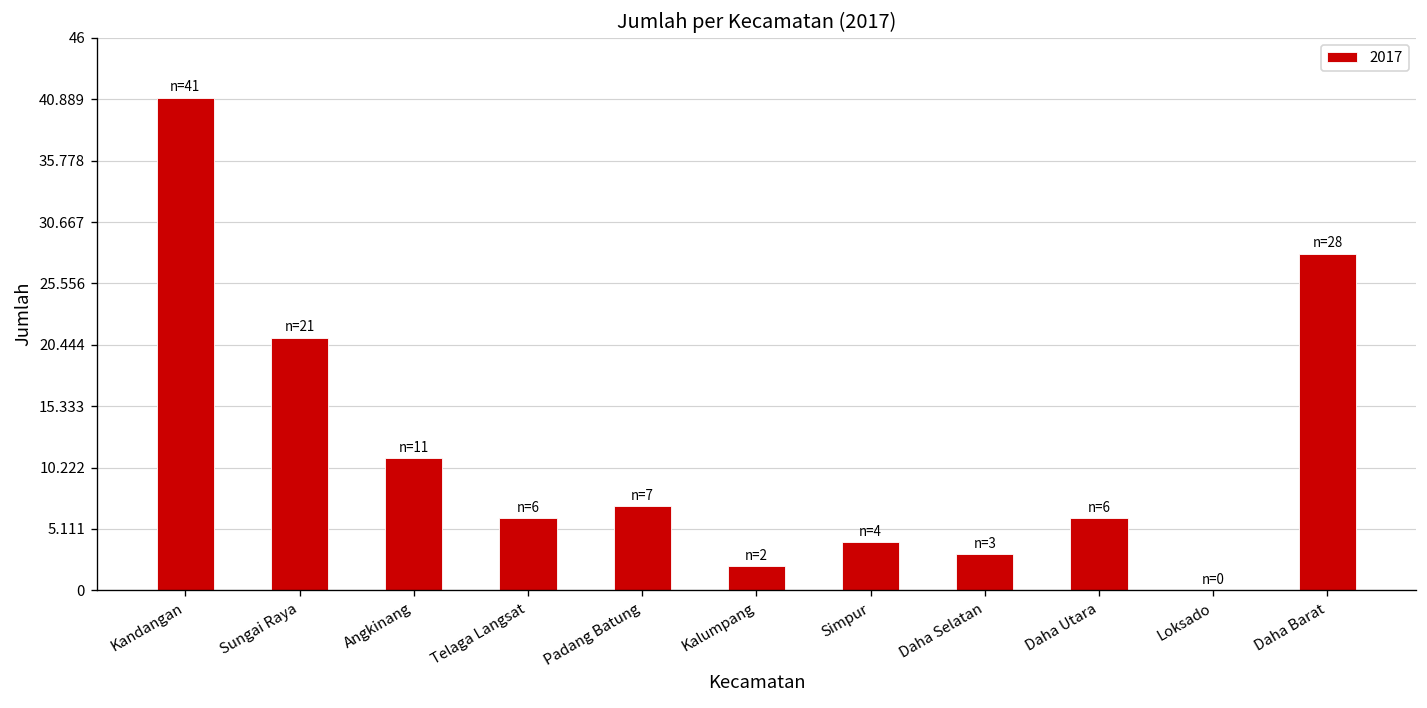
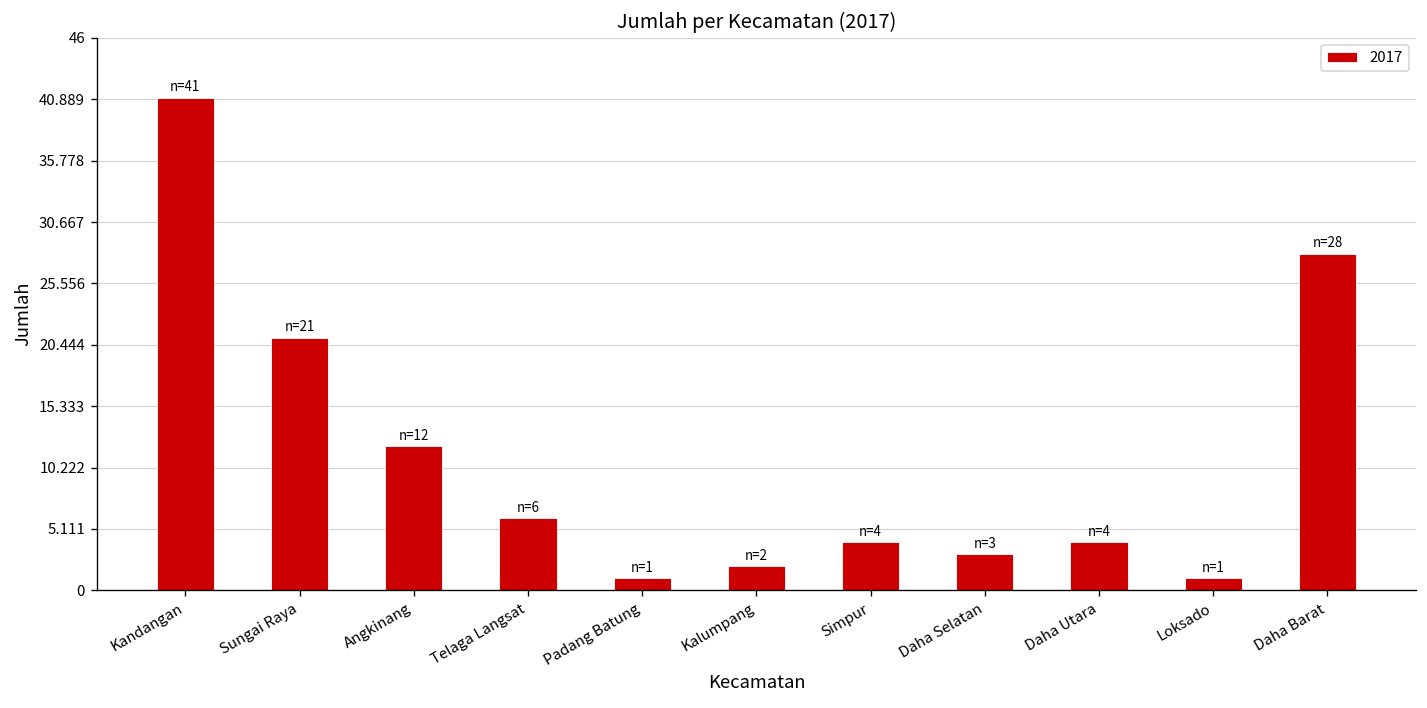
  {
    "Kandangan": 41,
    "Sungai Raya": 21,
-   "Angkinang": 11,
+   "Angkinang": 12,
    "Telaga Langsat": 6,
-   "Padang Batung": 7,
+   "Padang Batung": 1,
    "Kalumpang": 2,
    "Simpur": 4,
    "Daha Selatan": 3,
-   "Daha Utara": 6,
-   "Loksado": 0,
+   "Daha Utara": 4,
+   "Loksado": 1,
    "Daha Barat": 28
  }
